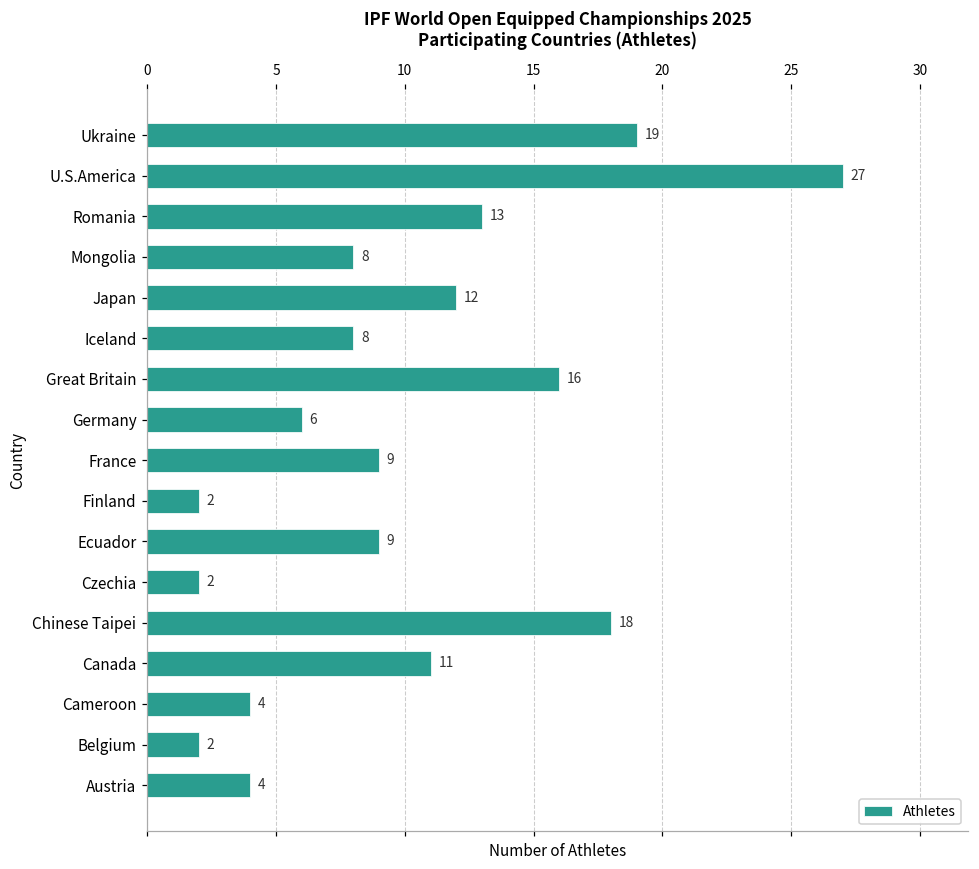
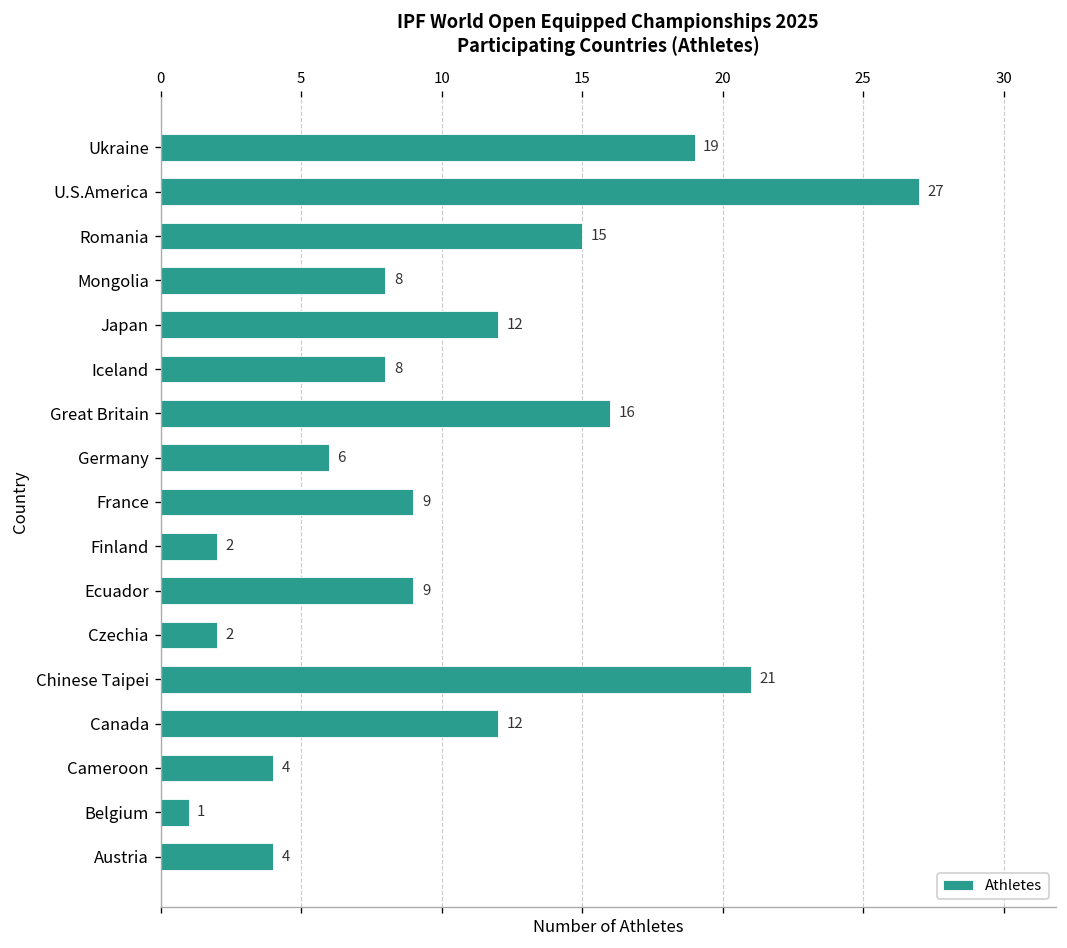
  {
    "Ukraine": 19,
    "U.S.America": 27,
-   "Romania": 13,
+   "Romania": 15,
    "Mongolia": 8,
    "Japan": 12,
    "Iceland": 8,
    "Great Britain": 16,
    "Germany": 6,
    "France": 9,
    "Finland": 2,
    "Ecuador": 9,
    "Czechia": 2,
-   "Chinese Taipei": 18,
-   "Canada": 11,
+   "Chinese Taipei": 21,
+   "Canada": 12,
    "Cameroon": 4,
-   "Belgium": 2,
+   "Belgium": 1,
    "Austria": 4
  }
